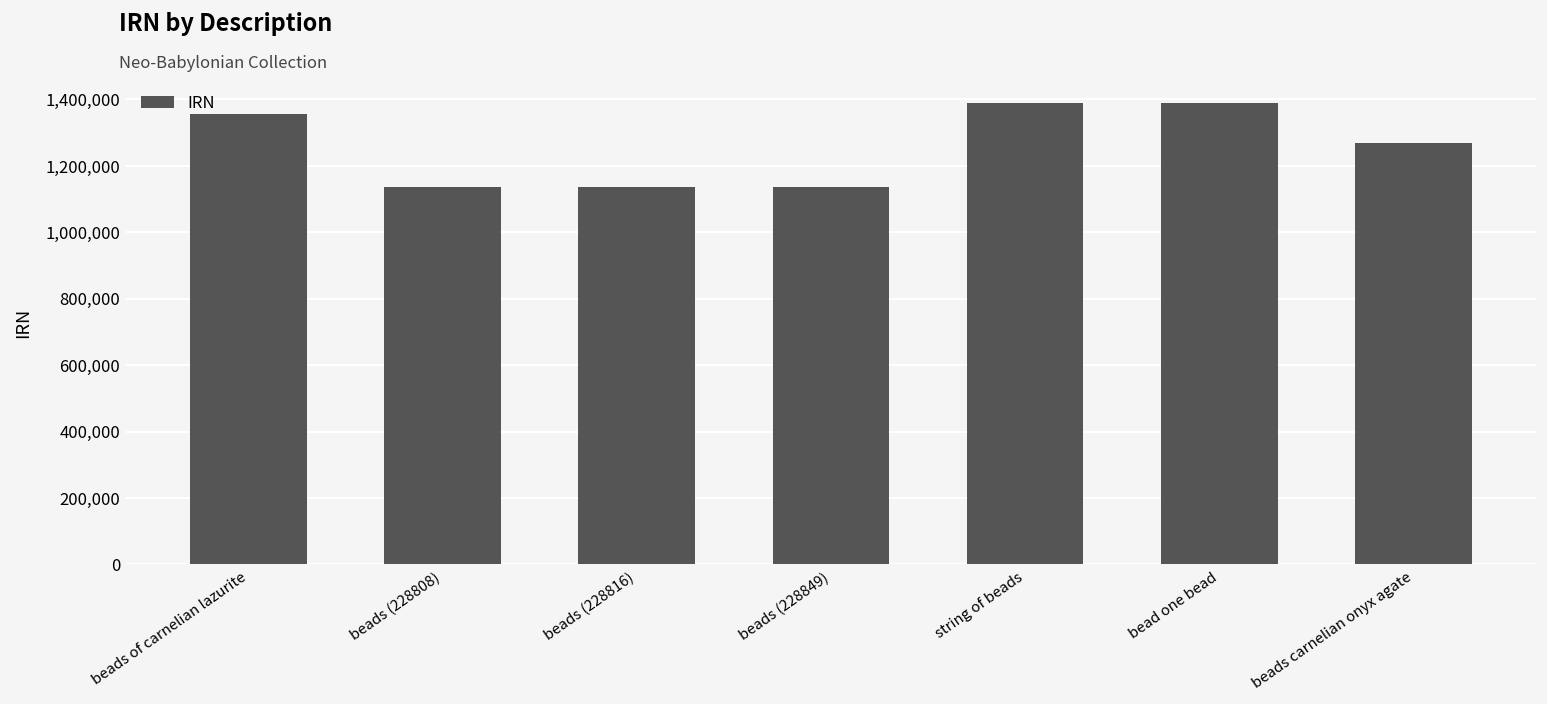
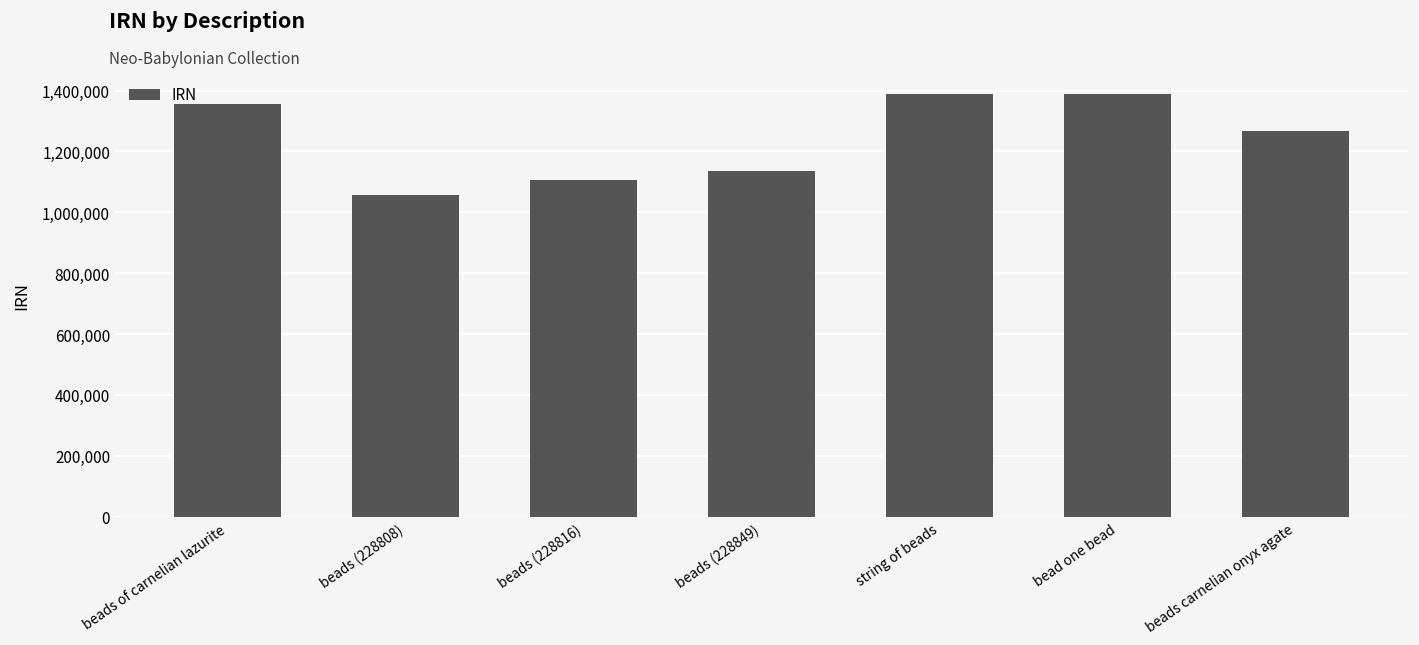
  {
    "beads of carnelian lazurite": "1,360,000",
-   "beads (228808)": "1,140,000",
-   "beads (228816)": "1,140,000",
+   "beads (228808)": "1,060,000",
+   "beads (228816)": "1,110,000",
    "beads (228849)": "1,140,000",
    "string of beads": "1,390,000",
    "bead one bead": "1,390,000",
    "beads carnelian onyx agate": "1,270,000"
  }
